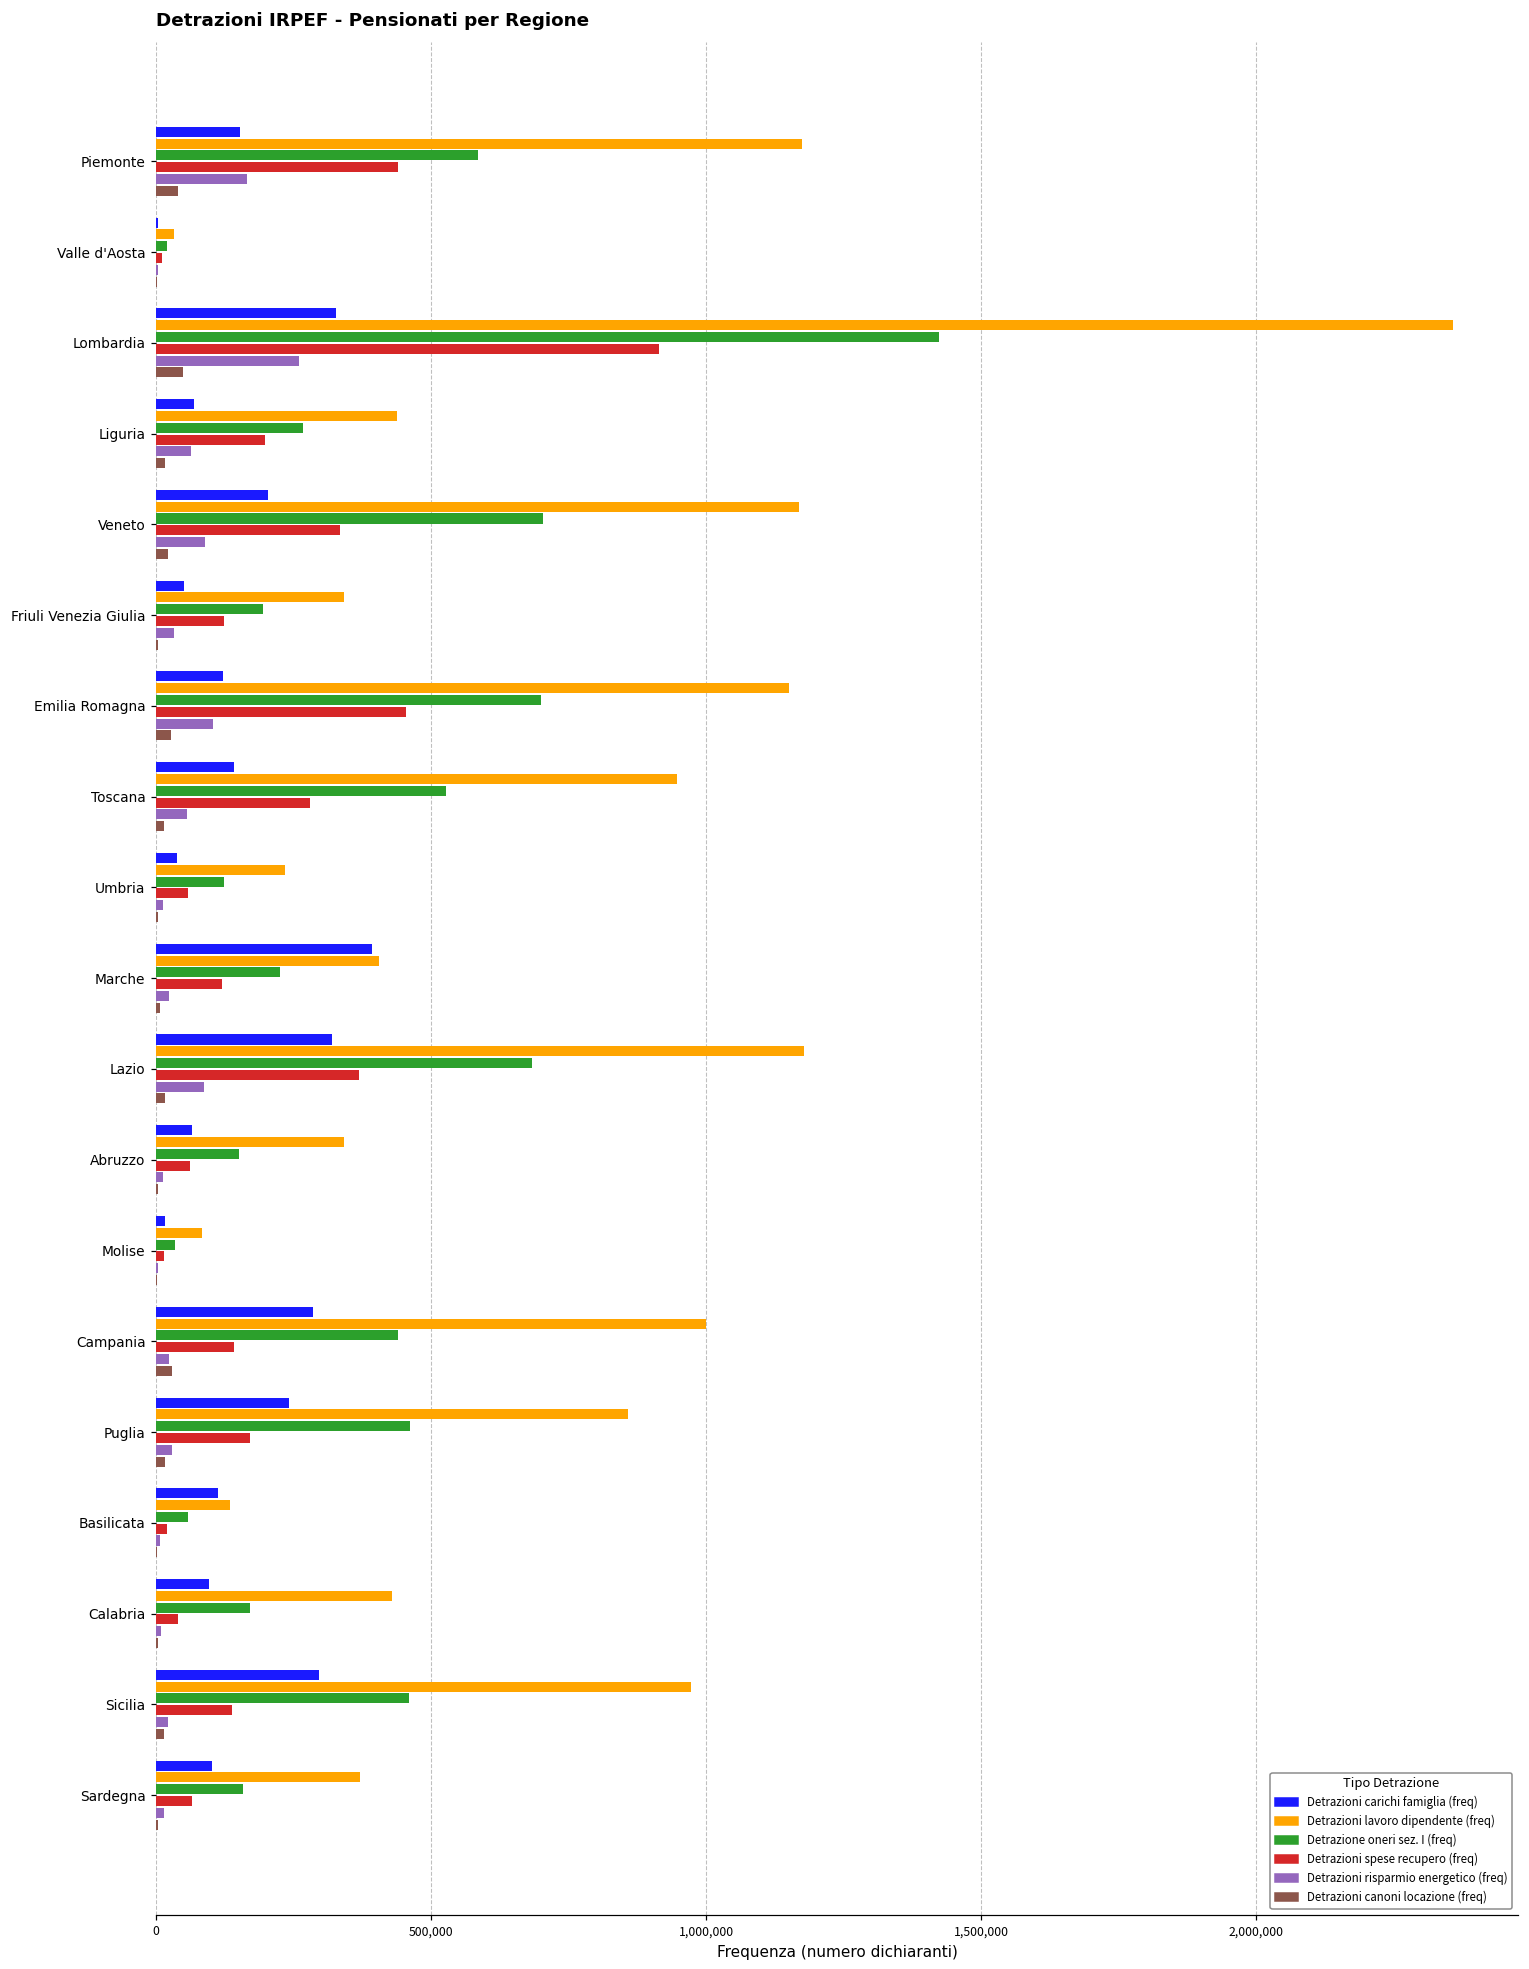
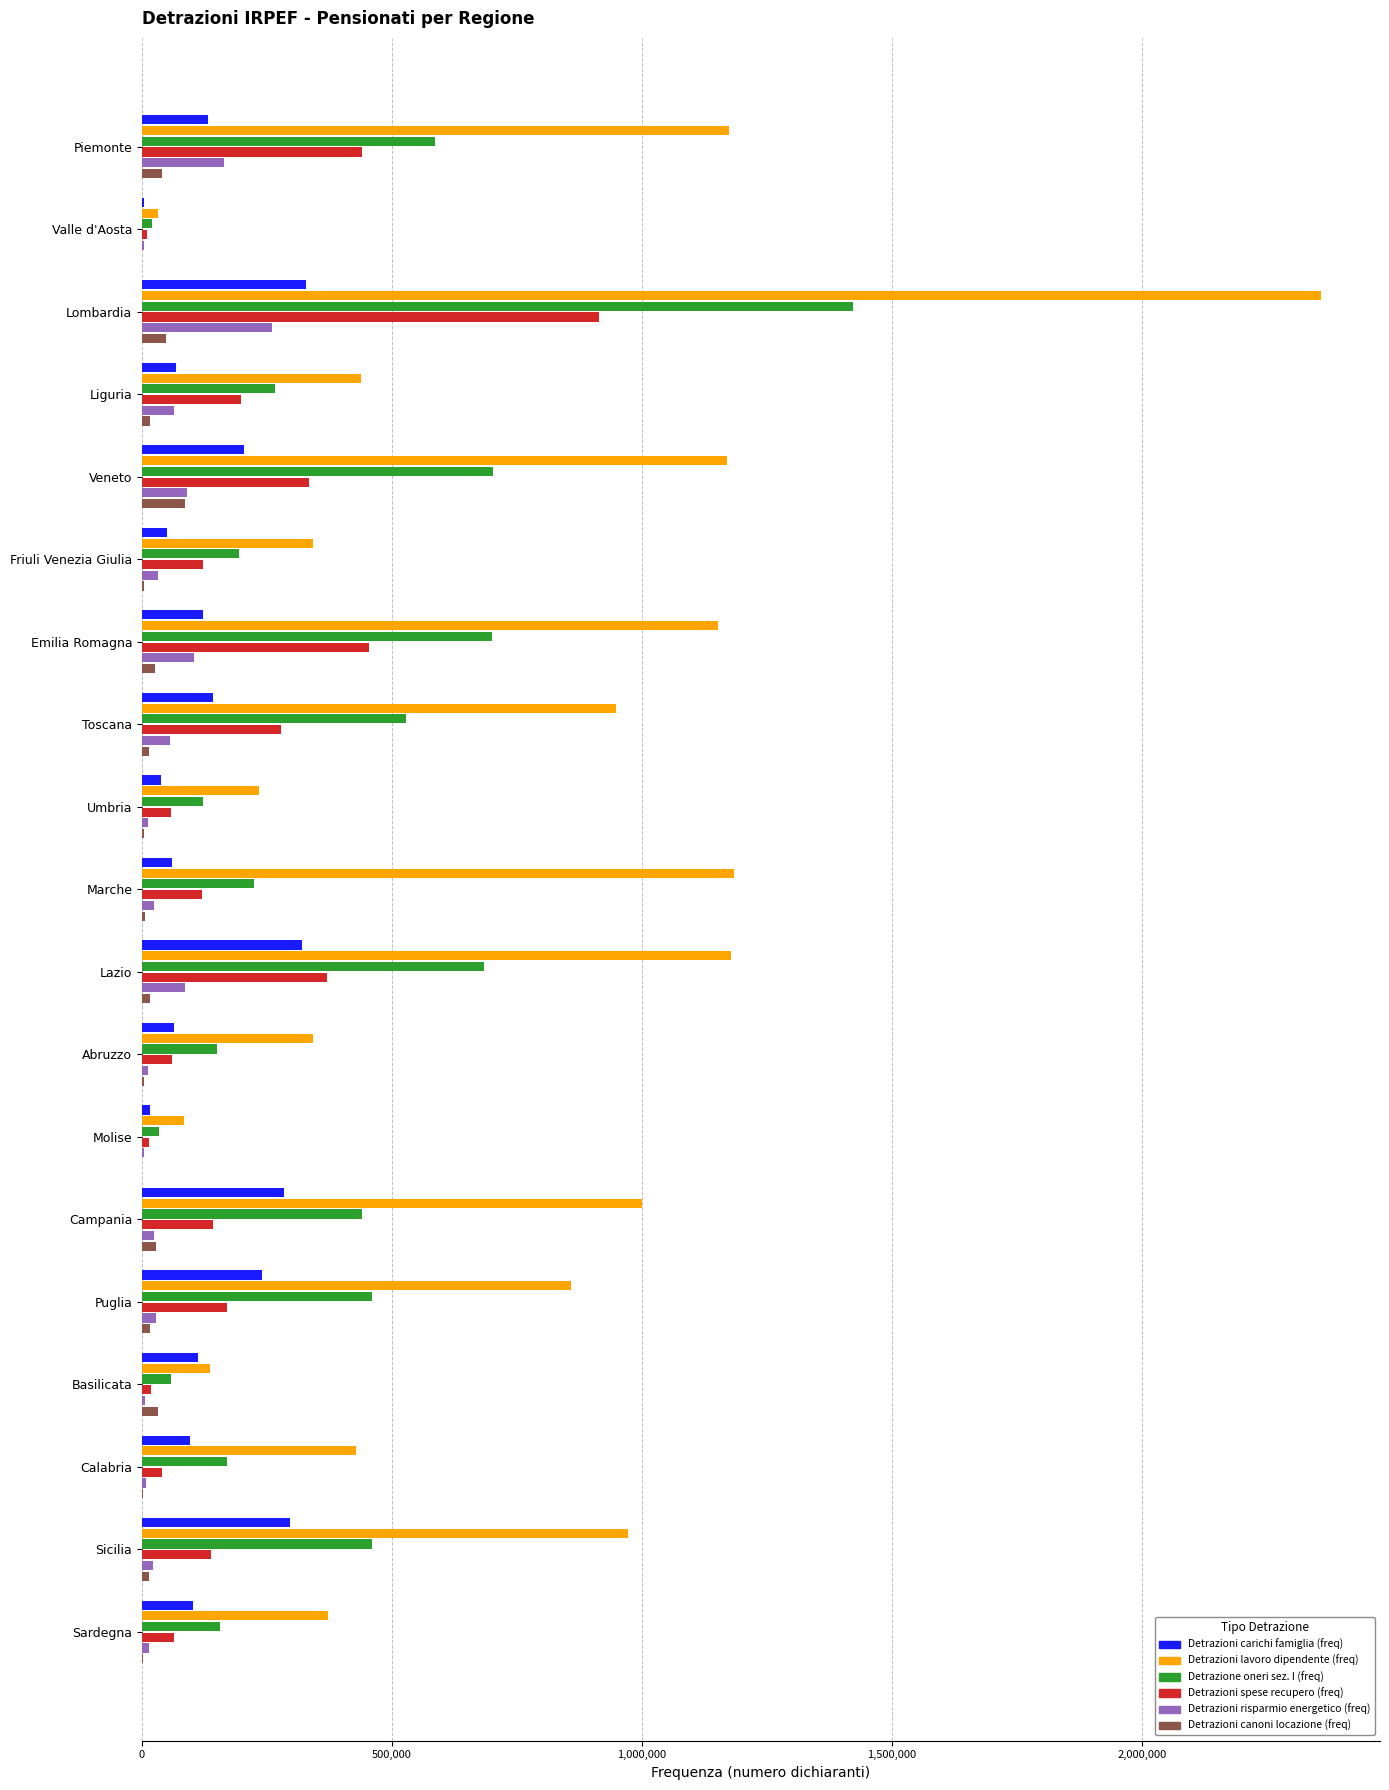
  {
    "Detrazioni carichi famiglia (freq)": {
-     "Piemonte": "150,000",
+     "Piemonte": "130,000",
      "Lombardia": "330,000",
      "Liguria": "70,000",
      "Veneto": "200,000",
      "Friuli Venezia Giulia": "50,000",
      "Emilia Romagna": "120,000",
      "Toscana": "140,000",
      "Umbria": "40,000",
-     "Marche": "390,000",
+     "Marche": "60,000",
      "Lazio": "320,000",
      "Abruzzo": "70,000",
      "Molise": "20,000",
      "Campania": "280,000",
      "Puglia": "240,000",
      "Basilicata": "110,000",
      "Calabria": "100,000",
      "Sicilia": "300,000",
      "Sardegna": "100,000"
    },
    "Detrazioni lavoro dipendente (freq)": {
      "Piemonte": "1,180,000",
      "Valle d'Aosta": "30,000",
      "Lombardia": "2,360,000",
      "Liguria": "440,000",
      "Veneto": "1,170,000",
      "Friuli Venezia Giulia": "340,000",
      "Emilia Romagna": "1,150,000",
      "Toscana": "950,000",
      "Umbria": "230,000",
-     "Marche": "410,000",
+     "Marche": "1,180,000",
      "Lazio": "1,180,000",
      "Abruzzo": "340,000",
      "Molise": "80,000",
      "Campania": "1,000,000",
      "Puglia": "860,000",
      "Basilicata": "140,000",
      "Calabria": "430,000",
      "Sicilia": "970,000",
      "Sardegna": "370,000"
    },
    "Detrazione oneri sez. I (freq)": {
      "Piemonte": "590,000",
      "Valle d'Aosta": "20,000",
      "Lombardia": "1,420,000",
      "Liguria": "270,000",
      "Veneto": "700,000",
      "Friuli Venezia Giulia": "190,000",
      "Emilia Romagna": "700,000",
      "Toscana": "530,000",
      "Umbria": "120,000",
      "Marche": "220,000",
      "Lazio": "680,000",
      "Abruzzo": "150,000",
      "Molise": "30,000",
      "Campania": "440,000",
      "Puglia": "460,000",
      "Basilicata": "60,000",
      "Calabria": "170,000",
      "Sicilia": "460,000",
      "Sardegna": "160,000"
    },
    "Detrazioni spese recupero (freq)": {
      "Piemonte": "440,000",
      "Valle d'Aosta": "10,000",
      "Lombardia": "910,000",
      "Liguria": "200,000",
      "Veneto": "330,000",
      "Friuli Venezia Giulia": "120,000",
      "Emilia Romagna": "460,000",
      "Toscana": "280,000",
      "Umbria": "60,000",
      "Marche": "120,000",
      "Lazio": "370,000",
      "Abruzzo": "60,000",
      "Molise": "10,000",
      "Campania": "140,000",
      "Puglia": "170,000",
      "Basilicata": "20,000",
      "Calabria": "40,000",
      "Sicilia": "140,000",
      "Sardegna": "60,000"
    },
    "Detrazioni risparmio energetico (freq)": {
      "Piemonte": "160,000",
      "Lombardia": "260,000",
      "Liguria": "60,000",
      "Veneto": "90,000",
      "Friuli Venezia Giulia": "30,000",
      "Emilia Romagna": "100,000",
      "Toscana": "60,000",
      "Umbria": "10,000",
      "Marche": "20,000",
      "Lazio": "90,000",
      "Abruzzo": "10,000",
      "Campania": "20,000",
      "Puglia": "30,000",
      "Basilicata": "10,000",
      "Calabria": "10,000",
      "Sicilia": "20,000",
      "Sardegna": "10,000"
    },
    "Detrazioni canoni locazione (freq)": {
      "Piemonte": "40,000",
      "Lombardia": "50,000",
      "Liguria": "20,000",
-     "Veneto": "20,000",
+     "Veneto": "90,000",
      "Emilia Romagna": "30,000",
      "Toscana": "10,000",
      "Marche": "10,000",
      "Lazio": "20,000",
      "Campania": "30,000",
      "Puglia": "20,000",
-     "Basilicata": "0",
+     "Basilicata": "30,000",
      "Sicilia": "10,000"
    }
  }
